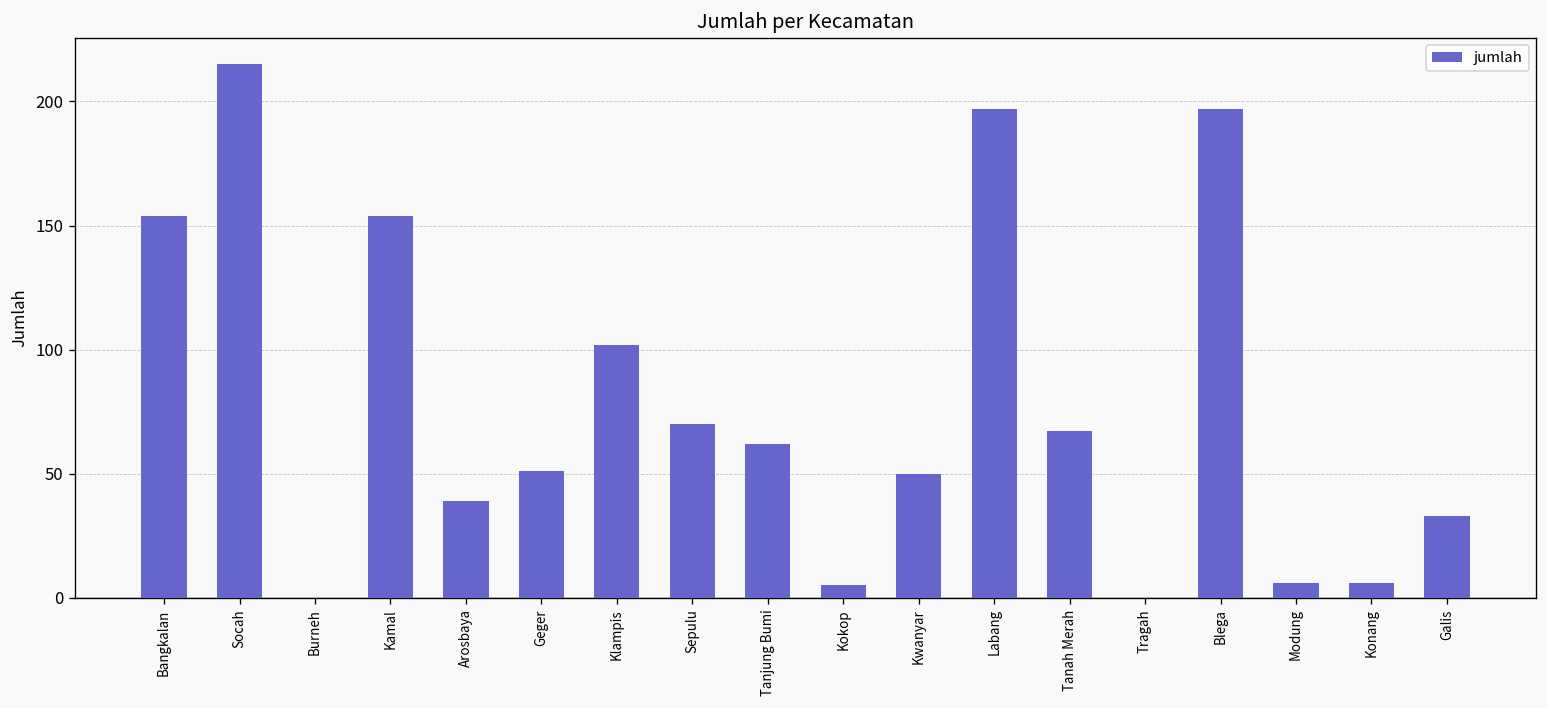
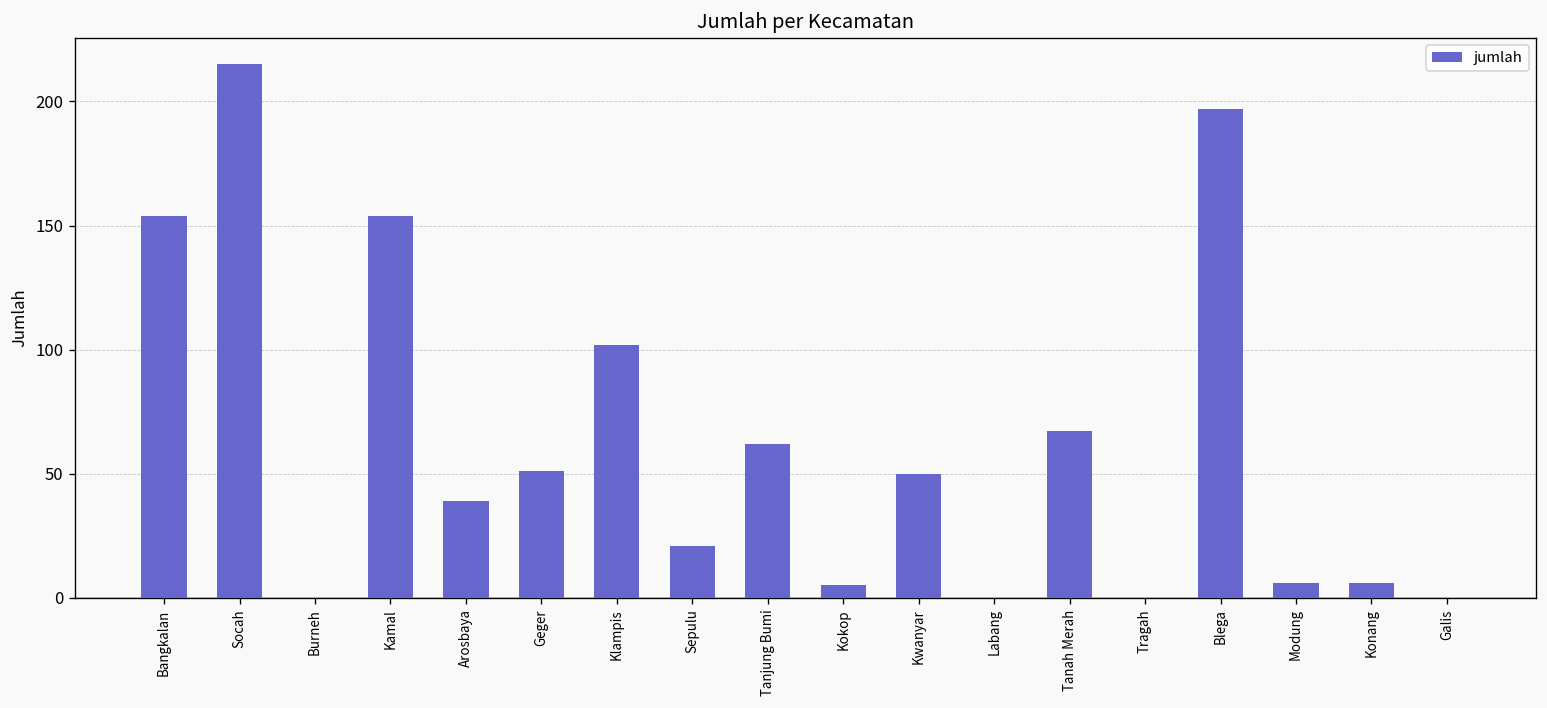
  {
    "Bangkalan": 154,
    "Socah": 215,
    "Burneh": 0,
    "Kamal": 154,
    "Arosbaya": 39,
    "Geger": 51,
    "Klampis": 102,
-   "Sepulu": 70,
+   "Sepulu": 21,
    "Tanjung Bumi": 62,
    "Kokop": 5,
    "Kwanyar": 50,
-   "Labang": 197,
+   "Labang": 0,
    "Tanah Merah": 67,
    "Tragah": 0,
    "Blega": 197,
    "Modung": 6,
    "Konang": 6,
-   "Galis": 33
+   "Galis": 0
  }
